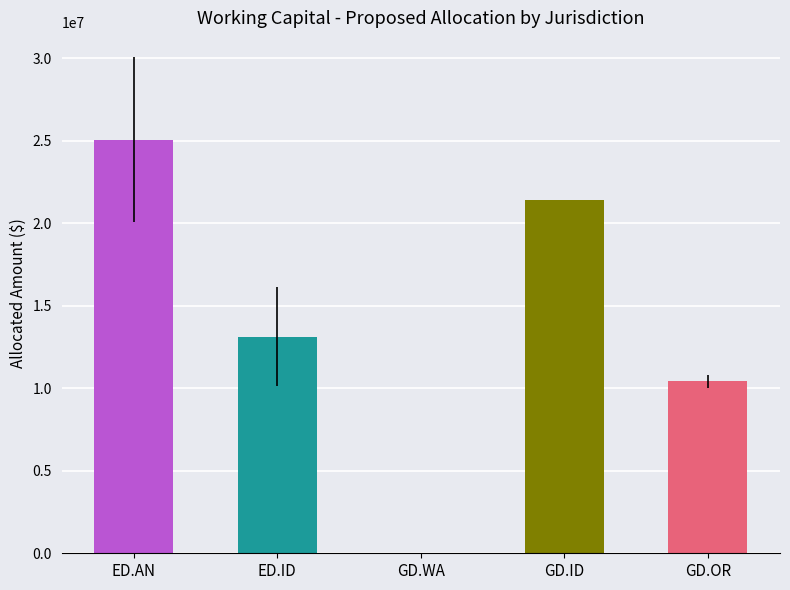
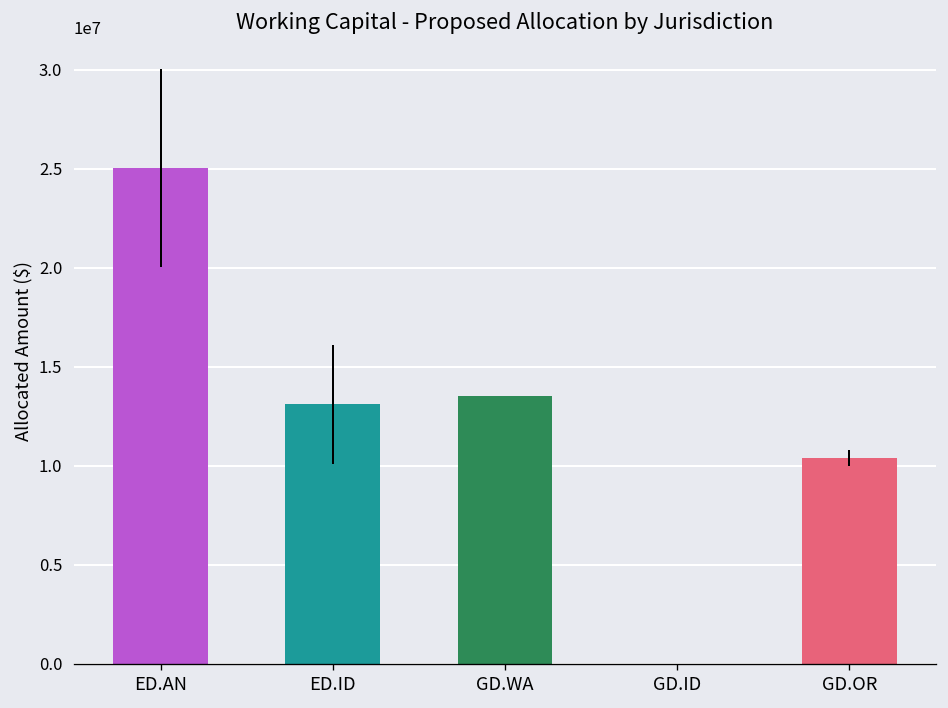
  {
    "ED.AN": 25100000,
    "ED.ID": 13100000,
-   "GD.WA": 0,
-   "GD.ID": 21400000,
+   "GD.WA": 13500000,
+   "GD.ID": 0,
    "GD.OR": 10400000
  }
